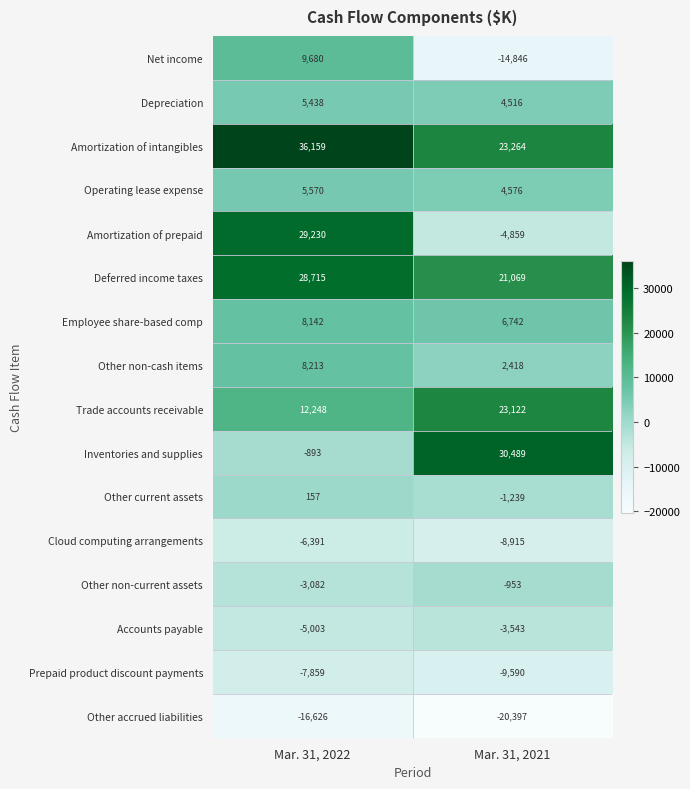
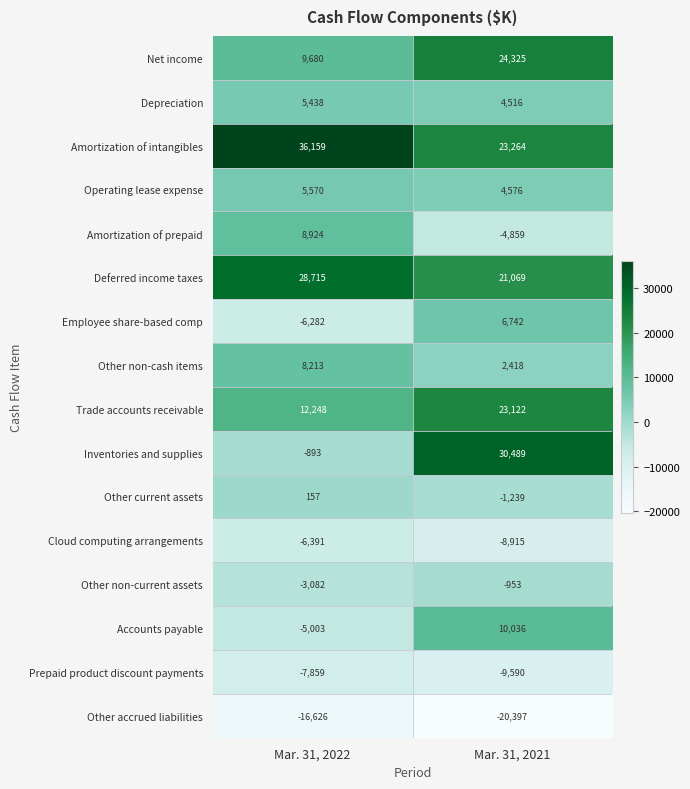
  {
    "Net income": {
      "Mar. 31, 2022": "9,680",
-     "Mar. 31, 2021": "-14,846"
+     "Mar. 31, 2021": "24,325"
    },
    "Depreciation": {
      "Mar. 31, 2022": "5,438",
      "Mar. 31, 2021": "4,516"
    },
    "Amortization of intangibles": {
      "Mar. 31, 2022": "36,159",
      "Mar. 31, 2021": "23,264"
    },
    "Operating lease expense": {
      "Mar. 31, 2022": "5,570",
      "Mar. 31, 2021": "4,576"
    },
    "Amortization of prepaid": {
-     "Mar. 31, 2022": "29,230",
+     "Mar. 31, 2022": "8,924",
      "Mar. 31, 2021": "-4,859"
    },
    "Deferred income taxes": {
      "Mar. 31, 2022": "28,715",
      "Mar. 31, 2021": "21,069"
    },
    "Employee share-based comp": {
-     "Mar. 31, 2022": "8,142",
+     "Mar. 31, 2022": "-6,282",
      "Mar. 31, 2021": "6,742"
    },
    "Other non-cash items": {
      "Mar. 31, 2022": "8,213",
      "Mar. 31, 2021": "2,418"
    },
    "Trade accounts receivable": {
      "Mar. 31, 2022": "12,248",
      "Mar. 31, 2021": "23,122"
    },
    "Inventories and supplies": {
      "Mar. 31, 2022": "-893",
      "Mar. 31, 2021": "30,489"
    },
    "Other current assets": {
      "Mar. 31, 2022": "157",
      "Mar. 31, 2021": "-1,239"
    },
    "Cloud computing arrangements": {
      "Mar. 31, 2022": "-6,391",
      "Mar. 31, 2021": "-8,915"
    },
    "Other non-current assets": {
      "Mar. 31, 2022": "-3,082",
      "Mar. 31, 2021": "-953"
    },
    "Accounts payable": {
      "Mar. 31, 2022": "-5,003",
-     "Mar. 31, 2021": "-3,543"
+     "Mar. 31, 2021": "10,036"
    },
    "Prepaid product discount payments": {
      "Mar. 31, 2022": "-7,859",
      "Mar. 31, 2021": "-9,590"
    },
    "Other accrued liabilities": {
      "Mar. 31, 2022": "-16,626",
      "Mar. 31, 2021": "-20,397"
    }
  }
